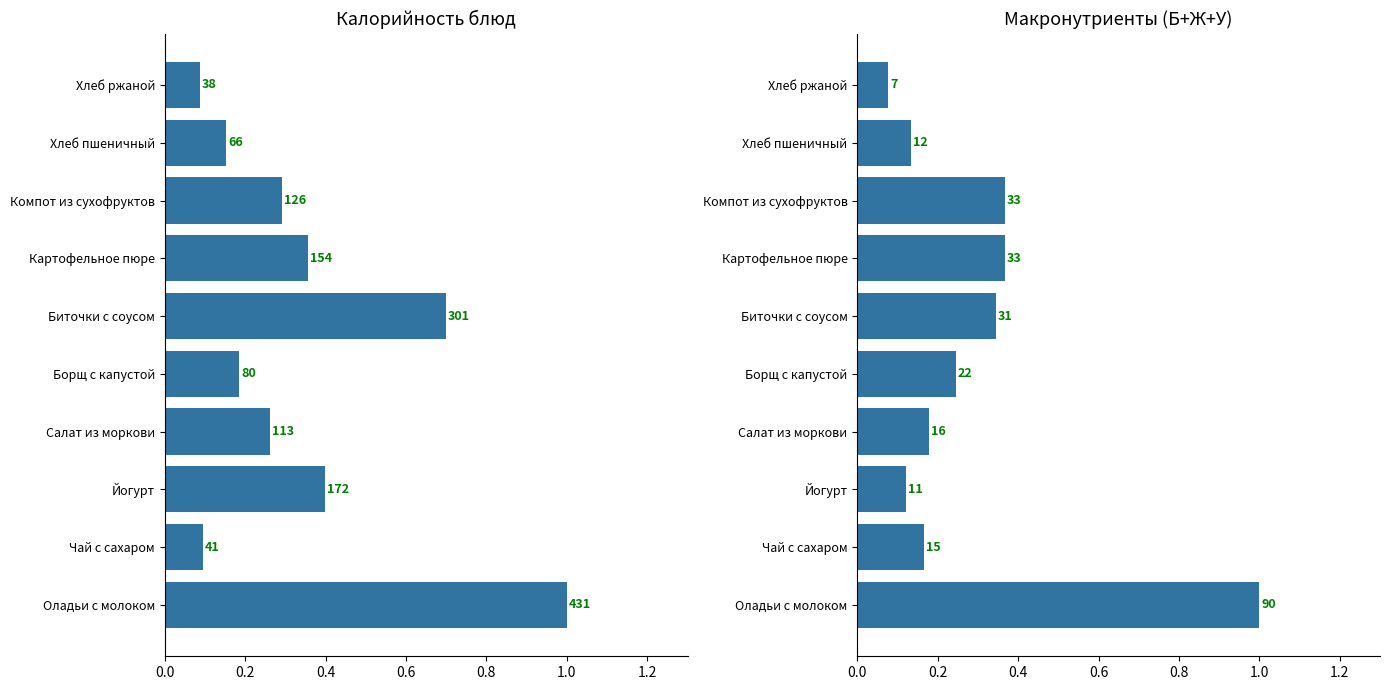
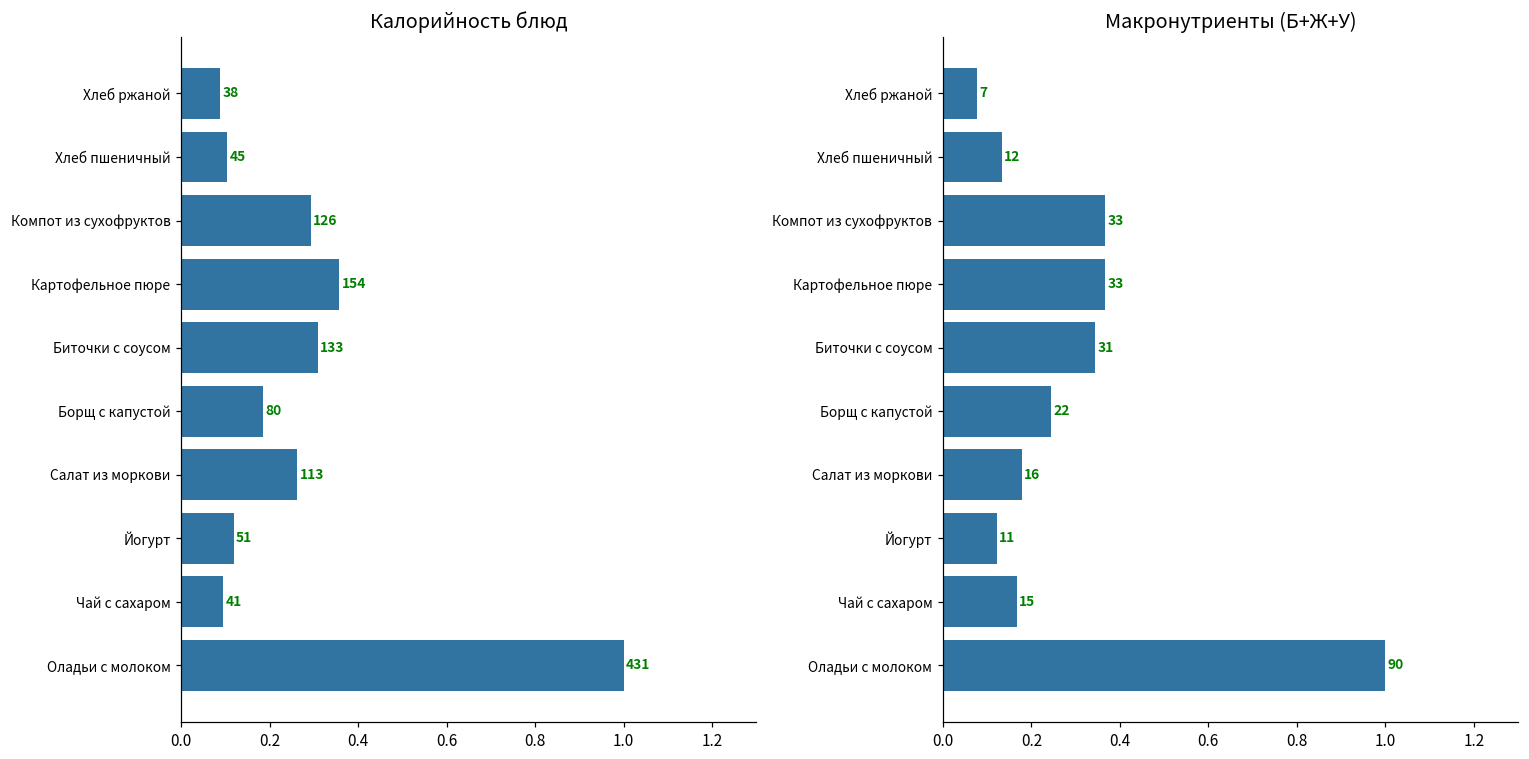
  {
    "Калорийность блюд": {
-     "Хлеб пшеничный": 66,
-     "Биточки с соусом": 301,
-     "Йогурт": 172
+     "Хлеб пшеничный": 45,
+     "Биточки с соусом": 133,
+     "Йогурт": 51
    }
  }
